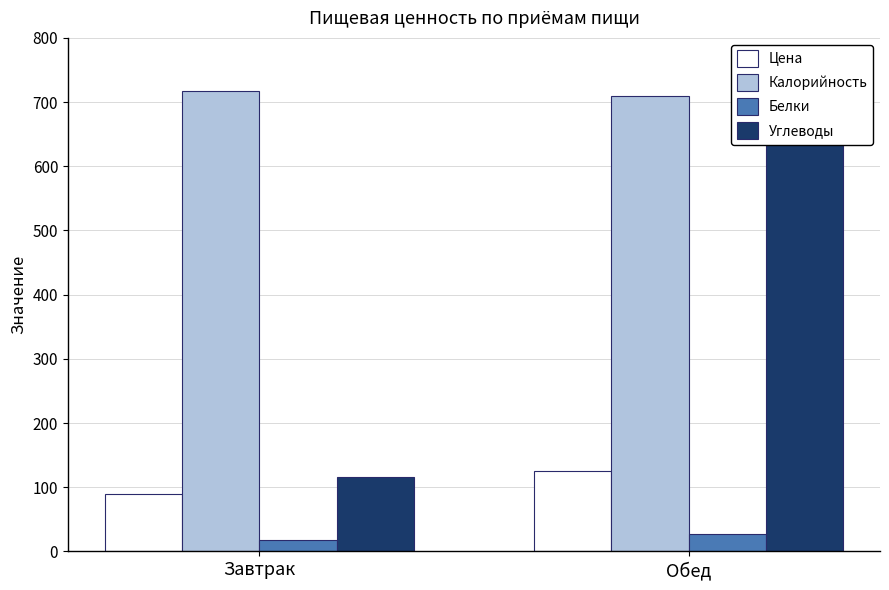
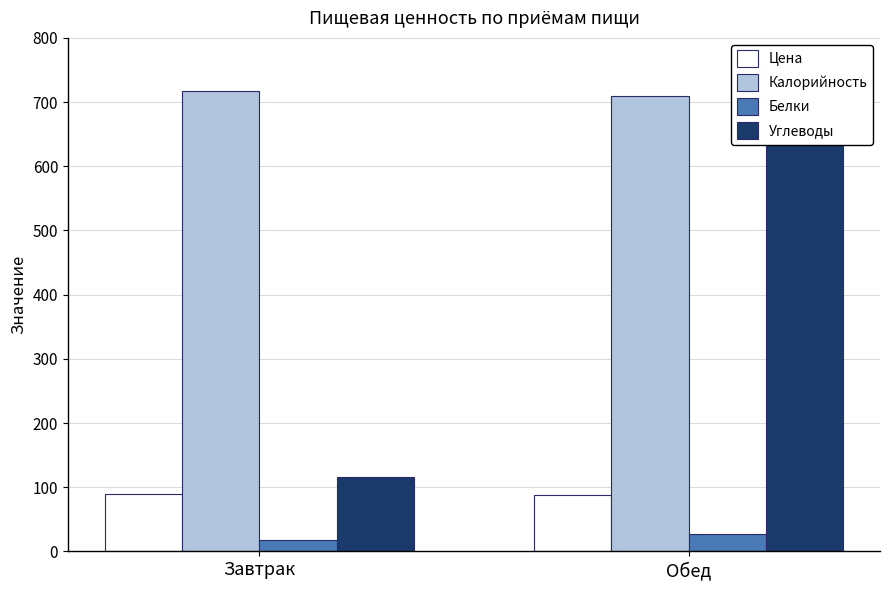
  {
    "Цена": {
      "Завтрак": 90,
-     "Обед": 120
+     "Обед": 90
    },
    "Калорийность": {
      "Завтрак": 720,
      "Обед": 710
    },
    "Белки": {
      "Завтрак": 20,
      "Обед": 30
    },
    "Углеводы": {
      "Завтрак": 120
    }
  }
